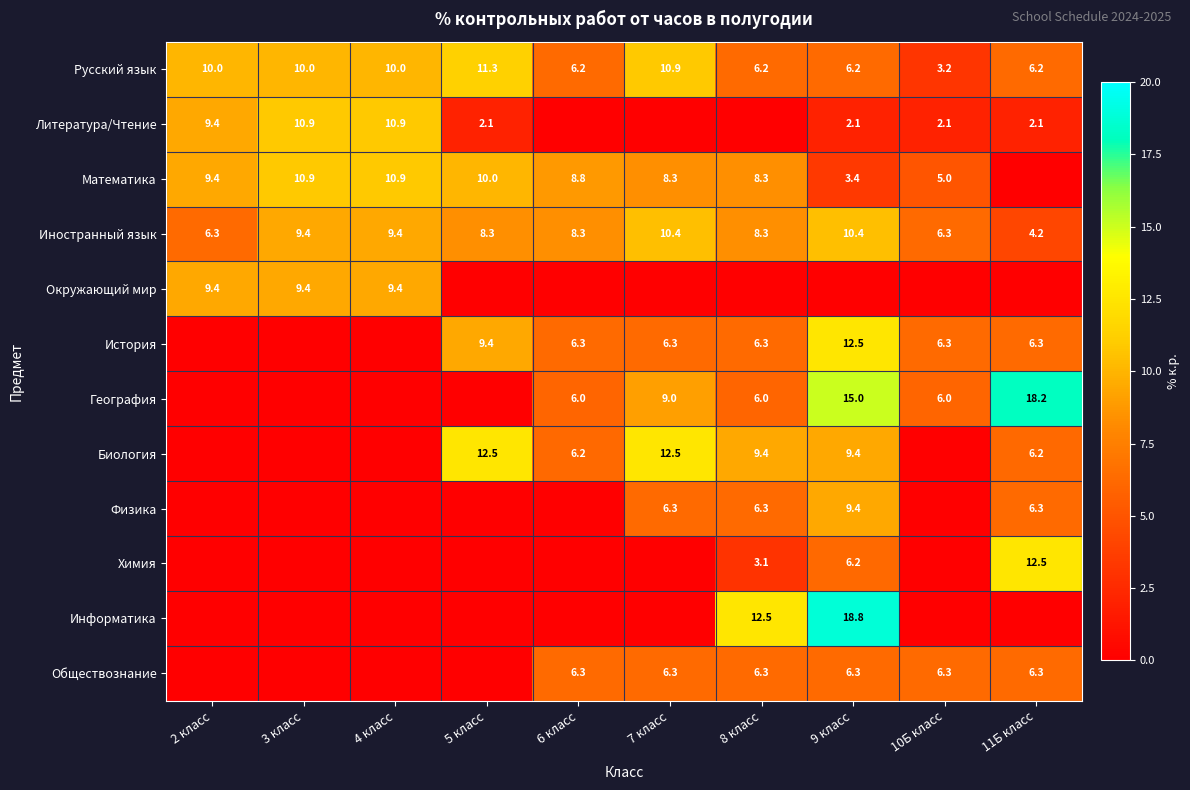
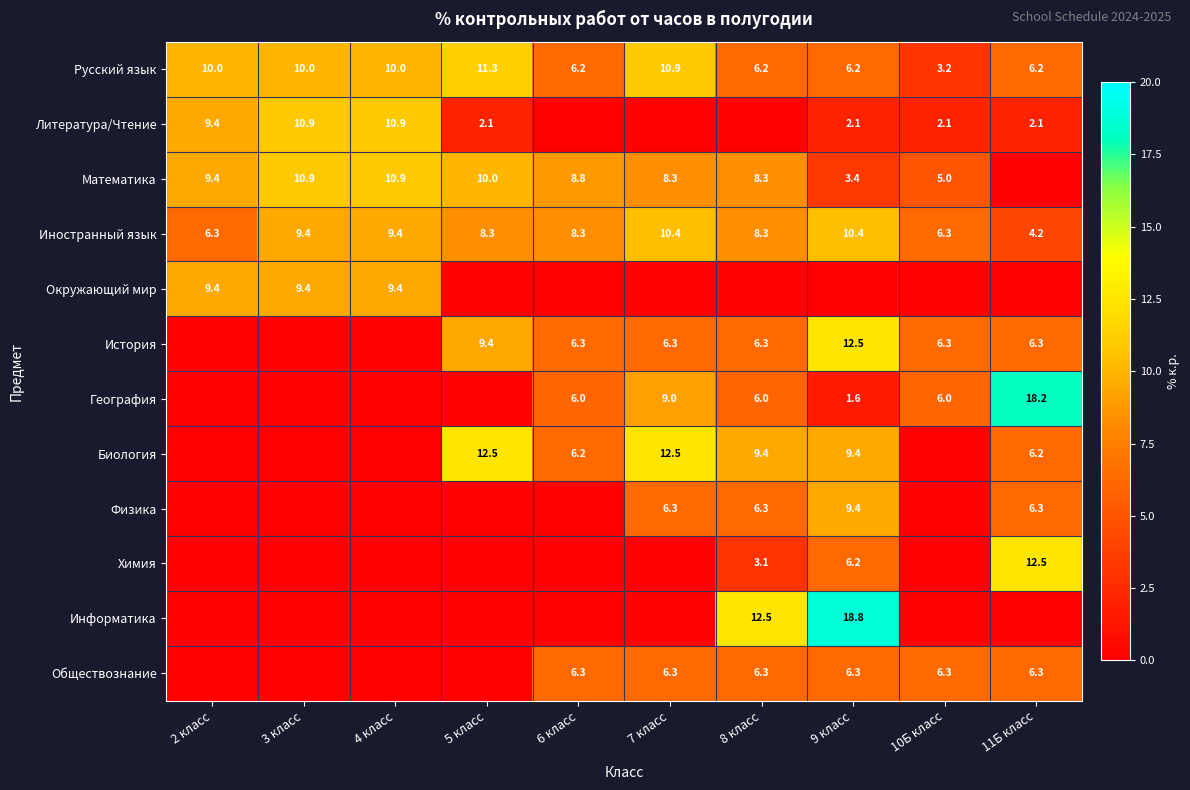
  {
    "Русский язык": {
      "2 класс": 10.0,
      "3 класс": 10.0,
      "4 класс": 10.0,
      "5 класс": 11.3,
      "6 класс": 6.2,
      "7 класс": 10.9,
      "8 класс": 6.2,
      "9 класс": 6.2,
      "10Б класс": 3.2,
      "11Б класс": 6.2
    },
    "Литература/Чтение": {
      "2 класс": 9.4,
      "3 класс": 10.9,
      "4 класс": 10.9,
      "5 класс": 2.1,
      "9 класс": 2.1,
      "10Б класс": 2.1,
      "11Б класс": 2.1
    },
    "Математика": {
      "2 класс": 9.4,
      "3 класс": 10.9,
      "4 класс": 10.9,
      "5 класс": 10.0,
      "6 класс": 8.8,
      "7 класс": 8.3,
      "8 класс": 8.3,
      "9 класс": 3.4,
      "10Б класс": 5.0
    },
    "Иностранный язык": {
      "2 класс": 6.3,
      "3 класс": 9.4,
      "4 класс": 9.4,
      "5 класс": 8.3,
      "6 класс": 8.3,
      "7 класс": 10.4,
      "8 класс": 8.3,
      "9 класс": 10.4,
      "10Б класс": 6.3,
      "11Б класс": 4.2
    },
    "Окружающий мир": {
      "2 класс": 9.4,
      "3 класс": 9.4,
      "4 класс": 9.4
    },
    "История": {
      "5 класс": 9.4,
      "6 класс": 6.3,
      "7 класс": 6.3,
      "8 класс": 6.3,
      "9 класс": 12.5,
      "10Б класс": 6.3,
      "11Б класс": 6.3
    },
    "География": {
      "6 класс": 6.0,
      "7 класс": 9.0,
      "8 класс": 6.0,
-     "9 класс": 15.0,
+     "9 класс": 1.6,
      "10Б класс": 6.0,
      "11Б класс": 18.2
    },
    "Биология": {
      "5 класс": 12.5,
      "6 класс": 6.2,
      "7 класс": 12.5,
      "8 класс": 9.4,
      "9 класс": 9.4,
      "11Б класс": 6.2
    },
    "Физика": {
      "7 класс": 6.3,
      "8 класс": 6.3,
      "9 класс": 9.4,
      "11Б класс": 6.3
    },
    "Химия": {
      "8 класс": 3.1,
      "9 класс": 6.2,
      "11Б класс": 12.5
    },
    "Информатика": {
      "8 класс": 12.5,
      "9 класс": 18.8
    },
    "Обществознание": {
      "6 класс": 6.3,
      "7 класс": 6.3,
      "8 класс": 6.3,
      "9 класс": 6.3,
      "10Б класс": 6.3,
      "11Б класс": 6.3
    }
  }
